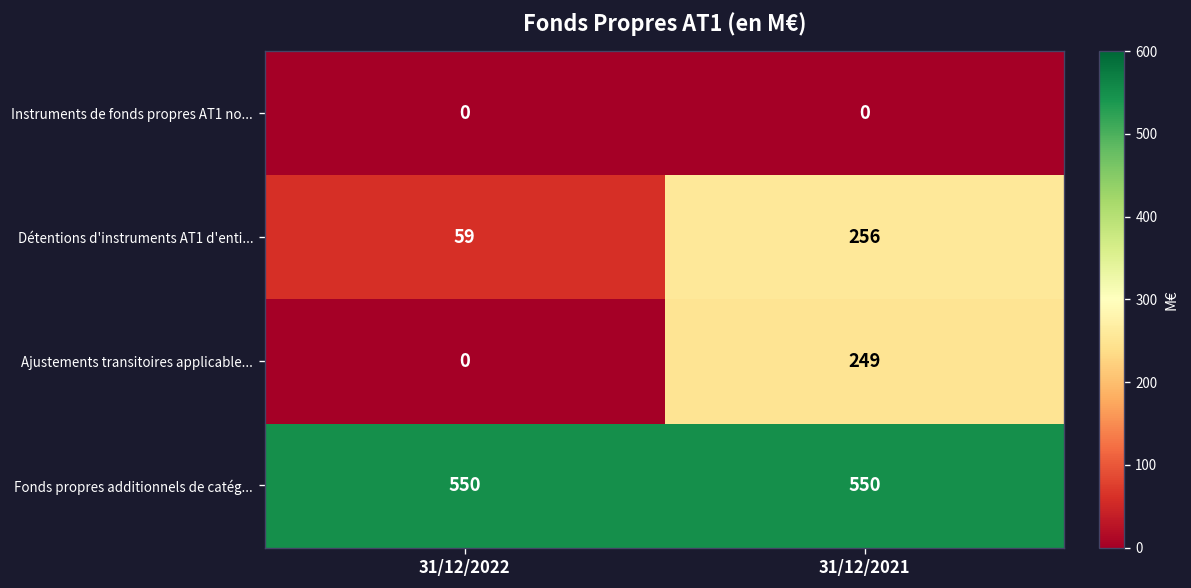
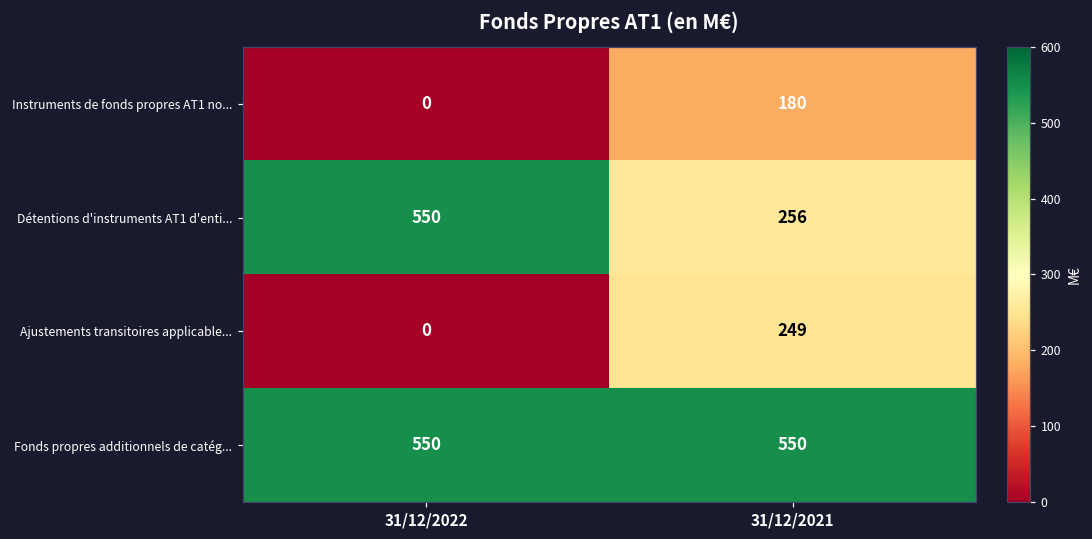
  {
    "Instruments de fonds propres AT1 no...": {
      "31/12/2022": 0,
-     "31/12/2021": 0
+     "31/12/2021": 180
    },
    "Détentions d'instruments AT1 d'enti...": {
-     "31/12/2022": 59,
+     "31/12/2022": 550,
      "31/12/2021": 256
    },
    "Ajustements transitoires applicable...": {
      "31/12/2022": 0,
      "31/12/2021": 249
    },
    "Fonds propres additionnels de catég...": {
      "31/12/2022": 550,
      "31/12/2021": 550
    }
  }
